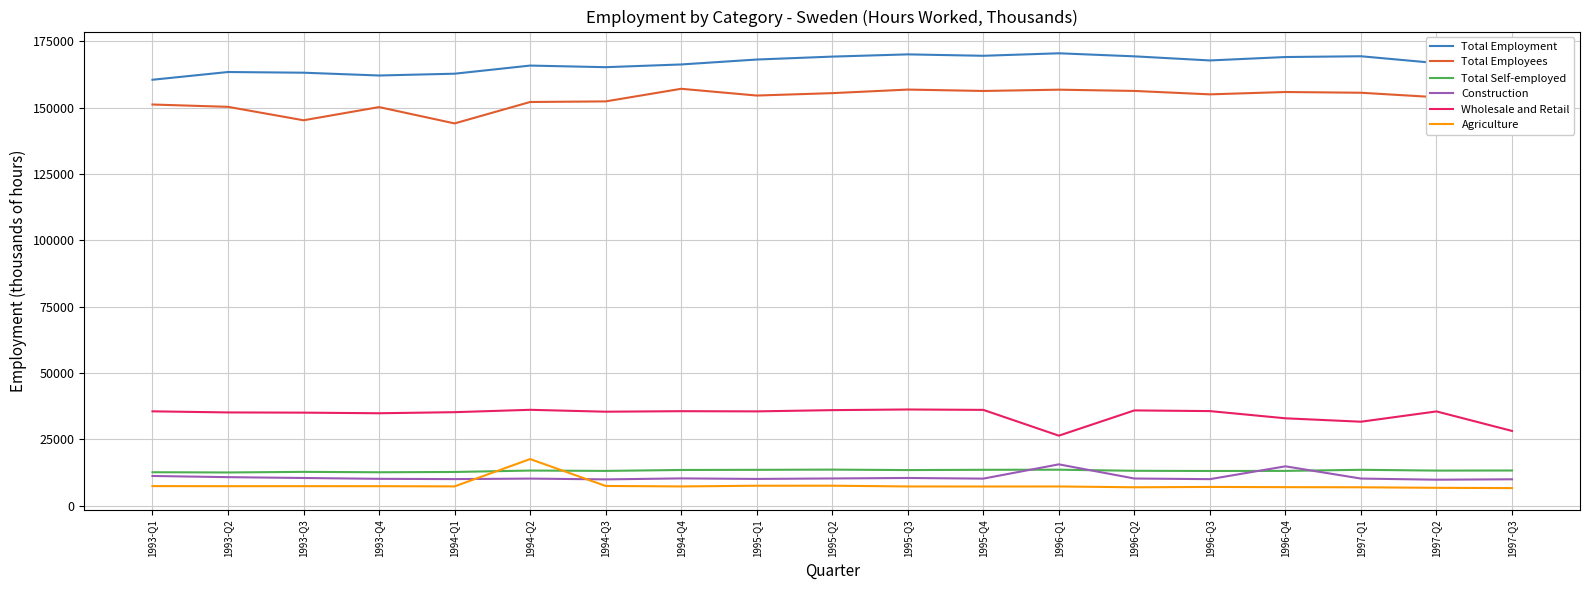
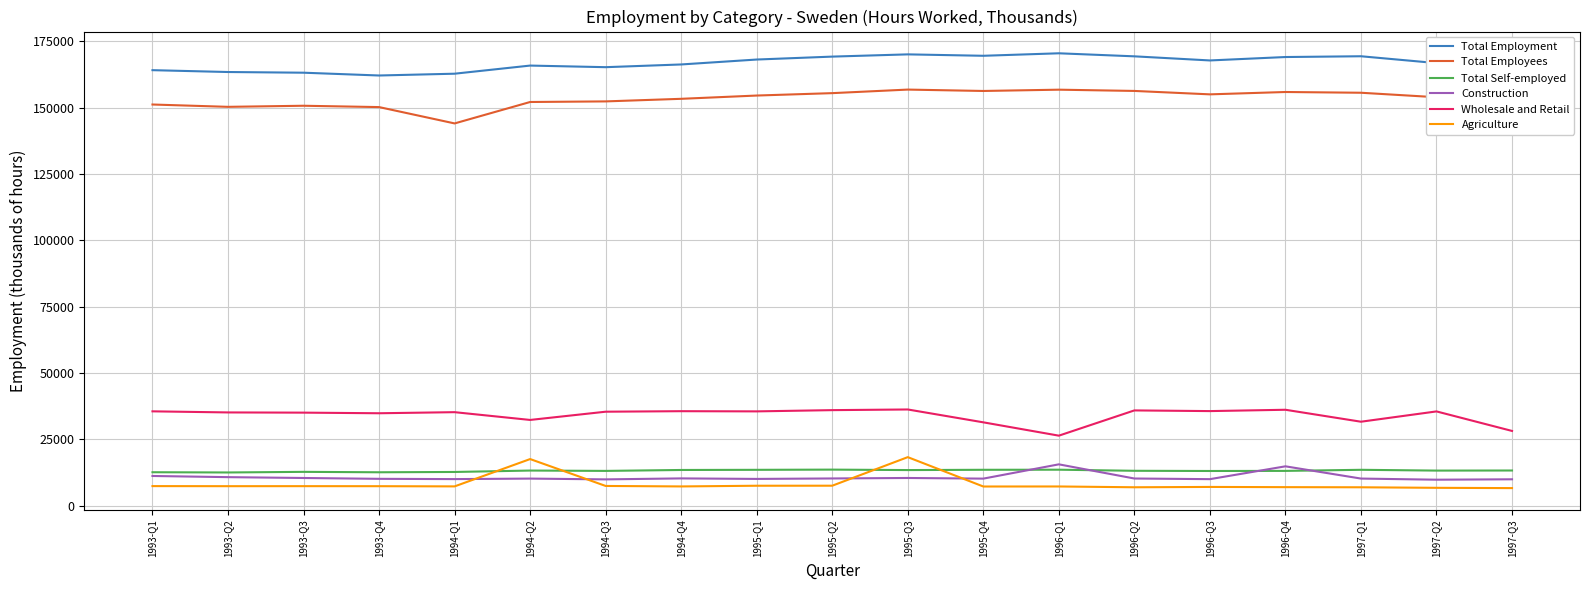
  {
    "Total Employment": {
-     "1993-Q1": 160000,
+     "1993-Q1": 164000,
      "1993-Q2": 163000,
      "1993-Q3": 163000,
      "1993-Q4": 162000,
      "1994-Q1": 163000,
      "1994-Q2": 166000,
      "1994-Q3": 165000,
      "1994-Q4": 166000,
      "1995-Q1": 168000,
      "1995-Q2": 169000,
      "1995-Q3": 170000,
      "1995-Q4": 170000,
      "1996-Q1": 170000,
      "1996-Q2": 169000,
      "1996-Q3": 168000,
      "1996-Q4": 169000,
      "1997-Q1": 169000
    },
    "Total Employees": {
      "1993-Q1": 151000,
      "1993-Q2": 150000,
-     "1993-Q3": 145000,
+     "1993-Q3": 151000,
      "1993-Q4": 150000,
      "1994-Q1": 144000,
      "1994-Q2": 152000,
      "1994-Q3": 152000,
-     "1994-Q4": 157000,
+     "1994-Q4": 153000,
      "1995-Q1": 155000,
      "1995-Q2": 155000,
      "1995-Q3": 157000,
      "1995-Q4": 156000,
      "1996-Q1": 157000,
      "1996-Q2": 156000,
      "1996-Q3": 155000,
      "1996-Q4": 156000,
      "1997-Q1": 156000
    },
    "Total Self-employed": {
      "1993-Q1": 13000,
      "1993-Q2": 12000,
      "1993-Q3": 13000,
      "1993-Q4": 13000,
      "1994-Q1": 13000,
      "1994-Q2": 13000,
      "1994-Q3": 13000,
      "1994-Q4": 13000,
      "1995-Q1": 13000,
      "1995-Q2": 14000,
      "1995-Q3": 13000,
      "1995-Q4": 13000,
      "1996-Q1": 13000,
      "1996-Q2": 13000,
      "1996-Q3": 13000,
      "1996-Q4": 13000,
      "1997-Q1": 13000,
      "1997-Q2": 13000,
      "1997-Q3": 13000
    },
    "Construction": {
      "1993-Q1": 11000,
      "1993-Q2": 11000,
      "1993-Q3": 10000,
      "1993-Q4": 10000,
      "1994-Q1": 10000,
      "1994-Q2": 10000,
      "1994-Q3": 10000,
      "1994-Q4": 10000,
      "1995-Q1": 10000,
      "1995-Q2": 10000,
      "1995-Q3": 10000,
      "1995-Q4": 10000,
      "1996-Q1": 16000,
      "1996-Q2": 10000,
      "1996-Q3": 10000,
      "1996-Q4": 15000,
      "1997-Q1": 10000,
      "1997-Q2": 10000,
      "1997-Q3": 10000
    },
    "Wholesale and Retail": {
      "1993-Q1": 35000,
      "1993-Q2": 35000,
      "1993-Q3": 35000,
      "1993-Q4": 35000,
      "1994-Q1": 35000,
-     "1994-Q2": 36000,
+     "1994-Q2": 32000,
      "1994-Q3": 35000,
      "1994-Q4": 36000,
      "1995-Q1": 35000,
      "1995-Q2": 36000,
      "1995-Q3": 36000,
-     "1995-Q4": 36000,
+     "1995-Q4": 31000,
      "1996-Q1": 26000,
      "1996-Q2": 36000,
      "1996-Q3": 36000,
-     "1996-Q4": 33000,
+     "1996-Q4": 36000,
      "1997-Q1": 32000,
      "1997-Q2": 35000,
      "1997-Q3": 28000
    },
    "Agriculture": {
      "1993-Q1": 7000,
      "1993-Q2": 7000,
      "1993-Q3": 7000,
      "1993-Q4": 7000,
      "1994-Q1": 7000,
      "1994-Q2": 18000,
      "1994-Q3": 7000,
      "1994-Q4": 7000,
      "1995-Q1": 7000,
      "1995-Q2": 7000,
-     "1995-Q3": 7000,
+     "1995-Q3": 18000,
      "1995-Q4": 7000,
      "1996-Q1": 7000,
      "1996-Q2": 7000,
      "1996-Q3": 7000,
      "1996-Q4": 7000,
      "1997-Q1": 7000,
      "1997-Q2": 7000,
      "1997-Q3": 7000
    }
  }
